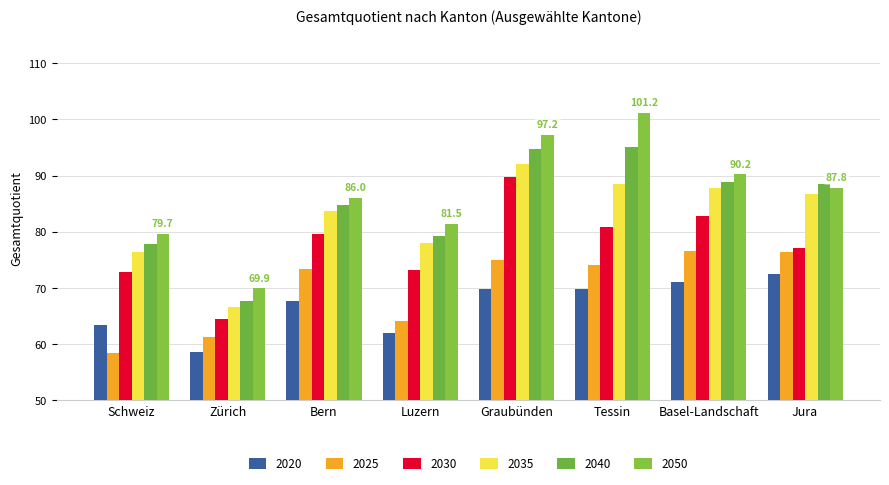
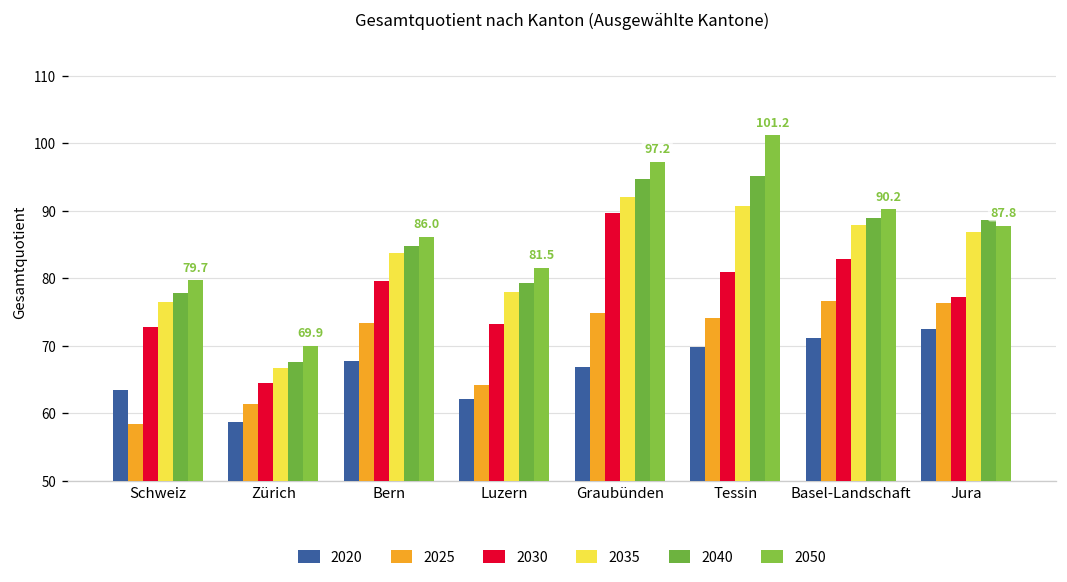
  {
    "2020": {
      "Schweiz": 63,
      "Zürich": 59,
      "Bern": 68,
      "Luzern": 62,
-     "Graubünden": 70,
+     "Graubünden": 67,
      "Tessin": 70,
      "Basel-Landschaft": 71,
      "Jura": 73
    },
    "2025": {
      "Schweiz": 58,
      "Zürich": 61,
      "Bern": 73,
      "Luzern": 64,
      "Graubünden": 75,
      "Tessin": 74,
      "Basel-Landschaft": 77,
      "Jura": 76
    },
    "2030": {
      "Schweiz": 73,
      "Zürich": 65,
      "Bern": 80,
      "Luzern": 73,
      "Graubünden": 90,
      "Tessin": 81,
      "Basel-Landschaft": 83,
      "Jura": 77
    },
    "2035": {
      "Schweiz": 76,
      "Zürich": 67,
      "Bern": 84,
      "Luzern": 78,
      "Graubünden": 92,
-     "Tessin": 89,
+     "Tessin": 91,
      "Basel-Landschaft": 88,
      "Jura": 87
    }
  }
